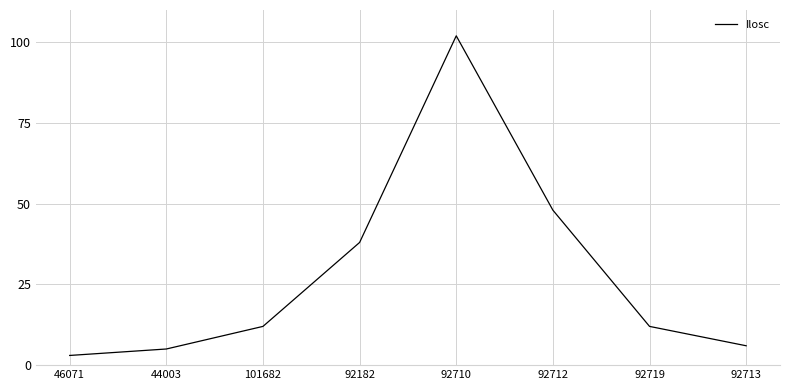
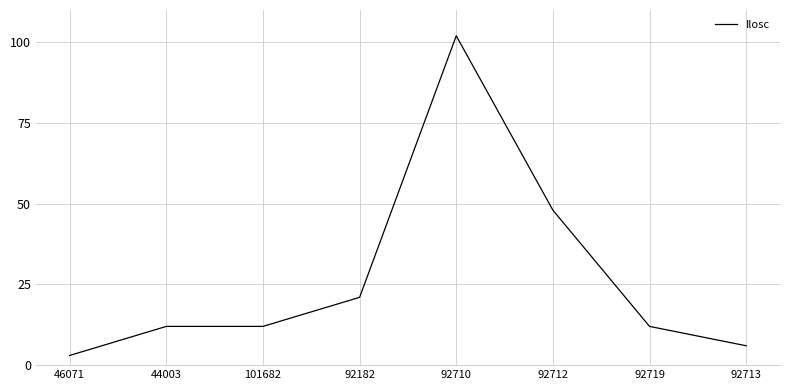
  {
    "46071": 3,
-   "44003": 5,
+   "44003": 12,
    "101682": 12,
-   "92182": 38,
+   "92182": 21,
    "92710": 102,
    "92712": 48,
    "92719": 12,
    "92713": 6
  }
